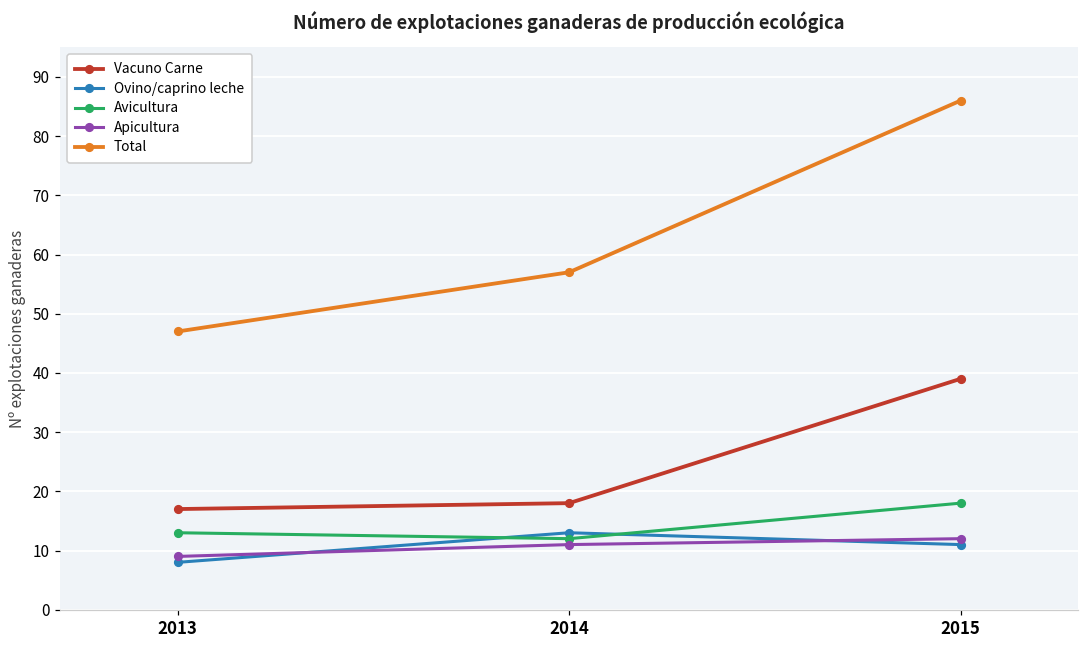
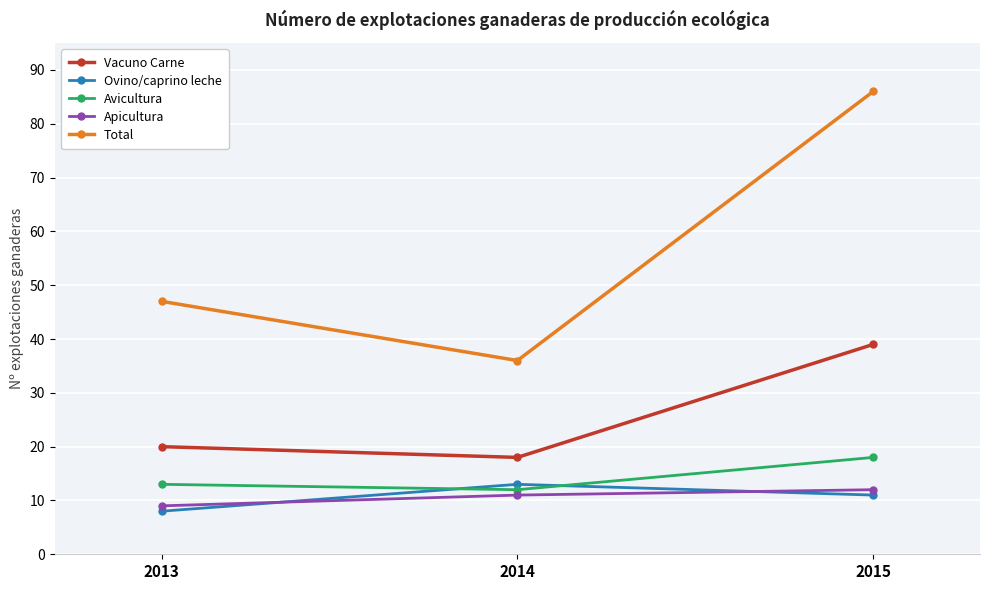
  {
    "Vacuno Carne": {
-     "2013": 17,
+     "2013": 20,
      "2014": 18,
      "2015": 39
    },
    "Ovino/caprino leche": {
      "2013": 8,
      "2014": 13,
      "2015": 11
    },
    "Avicultura": {
      "2013": 13,
      "2014": 12,
      "2015": 18
    },
    "Apicultura": {
      "2013": 9,
      "2014": 11,
      "2015": 12
    },
    "Total": {
      "2013": 47,
-     "2014": 57,
+     "2014": 36,
      "2015": 86
    }
  }
